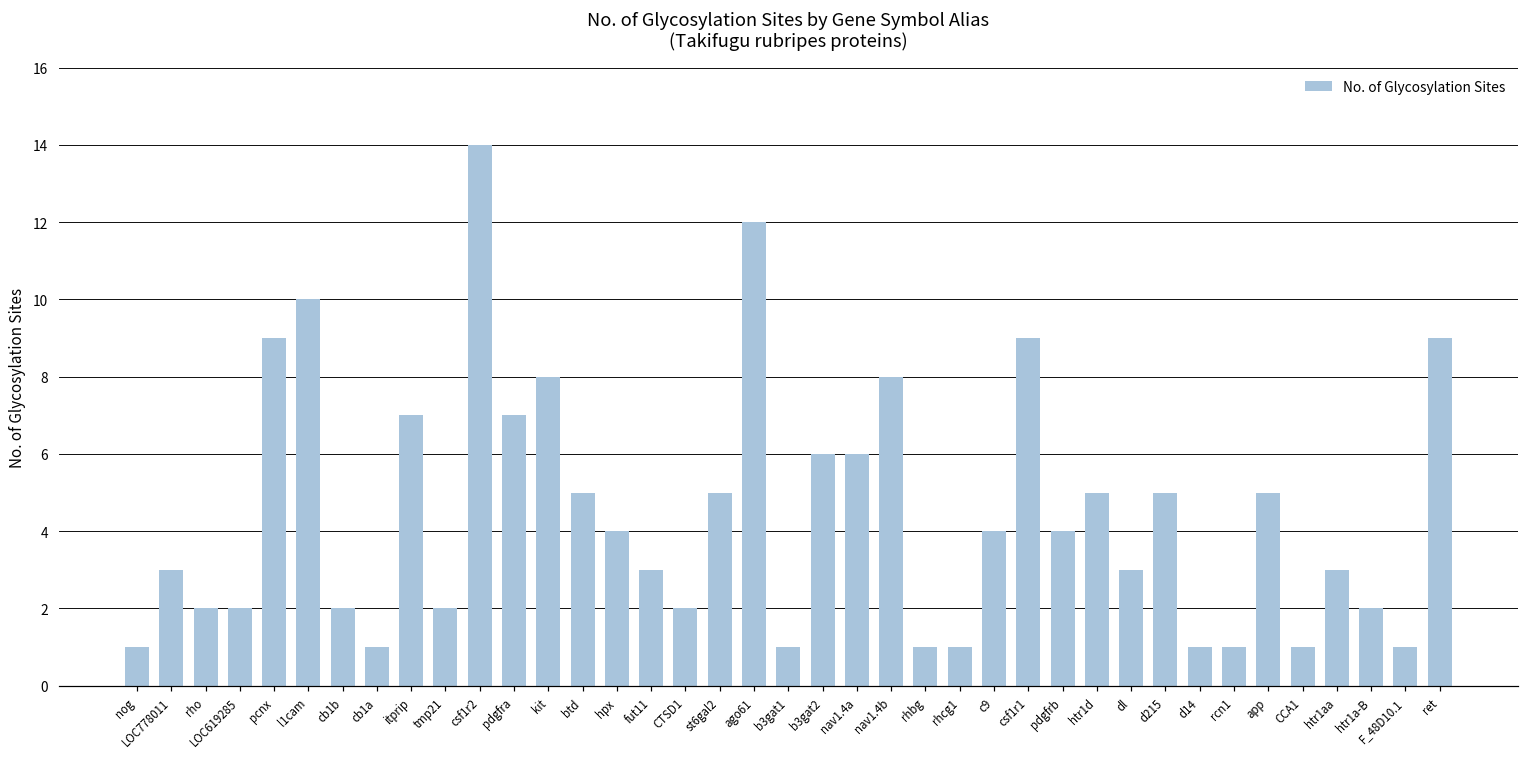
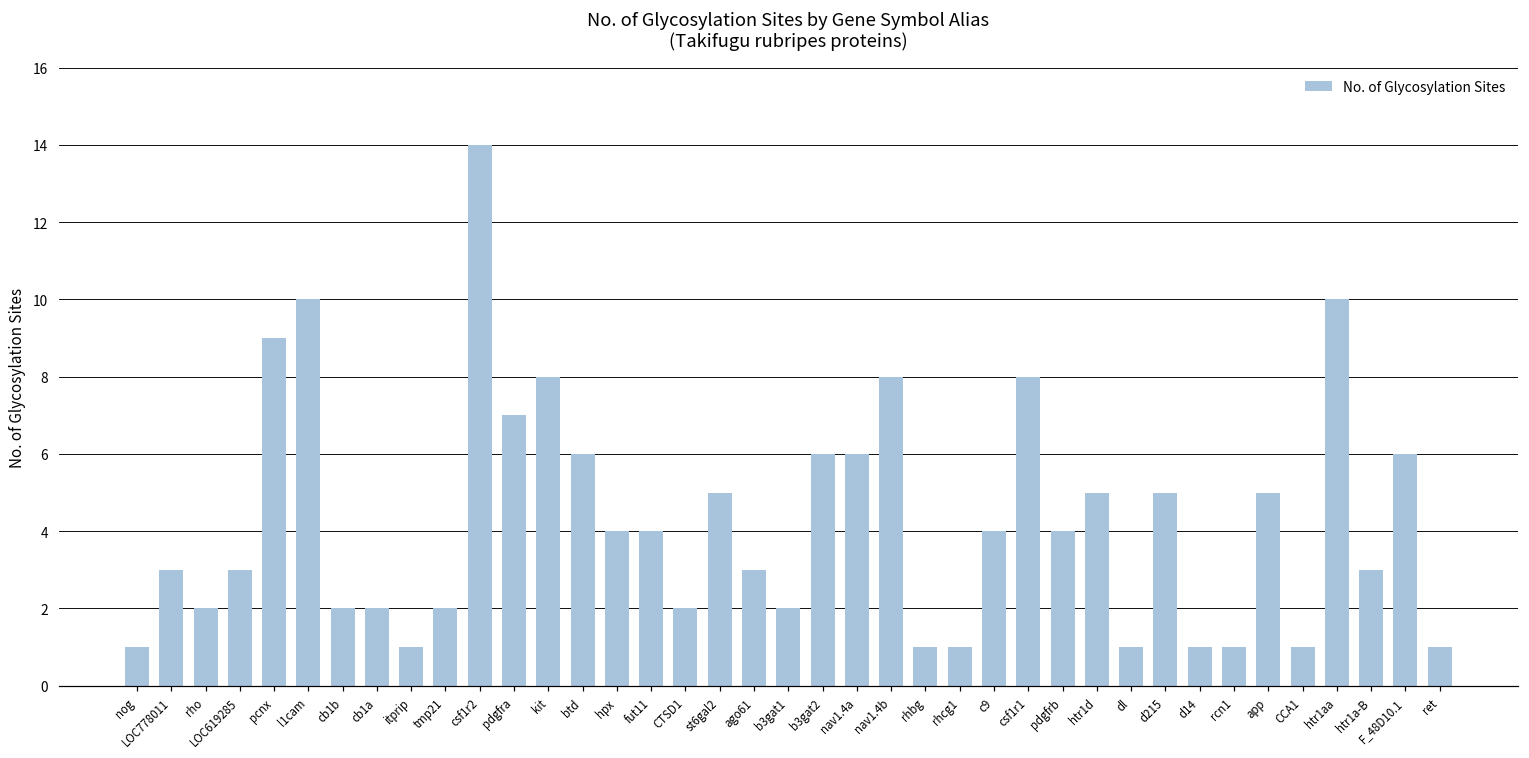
  {
    "nog": 1,
    "LOC778011": 3,
    "rho": 2,
-   "LOC619285": 2,
+   "LOC619285": 3,
    "pcnx": 9,
    "l1cam": 10,
    "cb1b": 2,
-   "cb1a": 1,
-   "itprip": 7,
+   "cb1a": 2,
+   "itprip": 1,
    "tmp21": 2,
    "csf1r2": 14,
    "pdgfra": 7,
    "kit": 8,
-   "btd": 5,
+   "btd": 6,
    "hpx": 4,
-   "fut11": 3,
+   "fut11": 4,
    "CTSD1": 2,
    "st6gal2": 5,
-   "ago61": 12,
-   "b3gat1": 1,
+   "ago61": 3,
+   "b3gat1": 2,
    "b3gat2": 6,
    "nav1.4a": 6,
    "nav1.4b": 8,
    "rhbg": 1,
    "rhcg1": 1,
    "c9": 4,
-   "csf1r1": 9,
+   "csf1r1": 8,
    "pdgfrb": 4,
    "htr1d": 5,
-   "dl": 3,
+   "dl": 1,
    "d215": 5,
    "d14": 1,
    "rcn1": 1,
    "app": 5,
    "CCA1": 1,
-   "htr1aa": 3,
-   "htr1a-B": 2,
-   "F_48D10.1": 1,
-   "ret": 9
+   "htr1aa": 10,
+   "htr1a-B": 3,
+   "F_48D10.1": 6,
+   "ret": 1
  }
